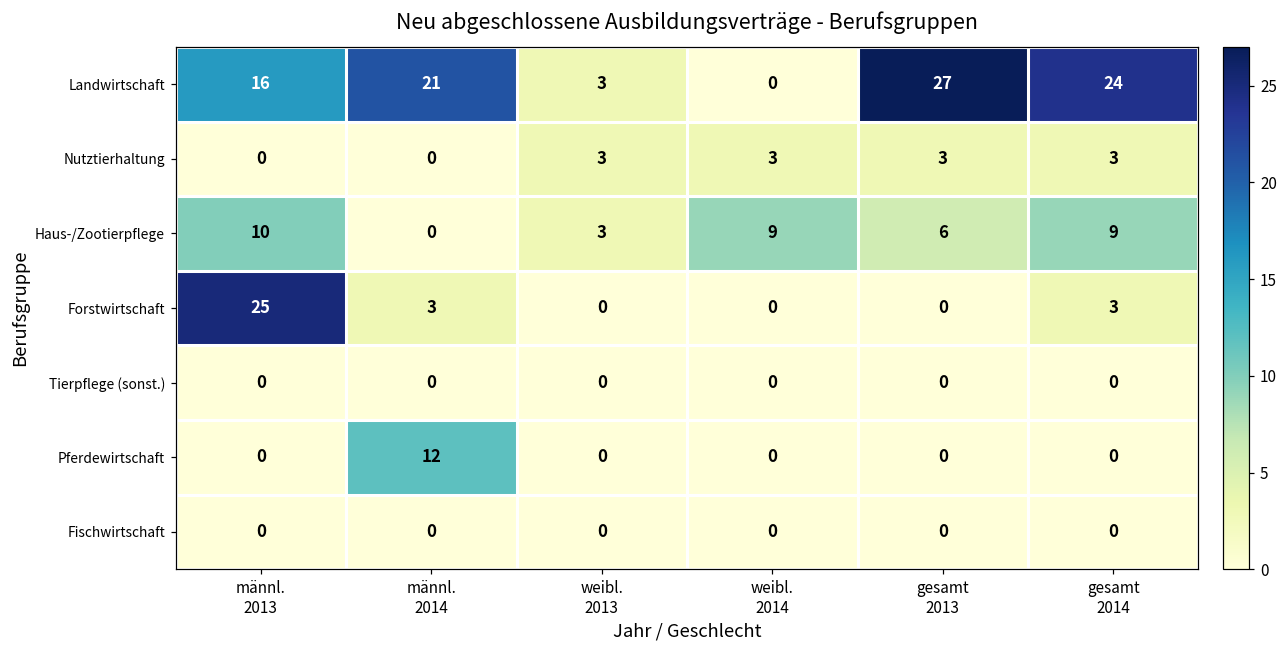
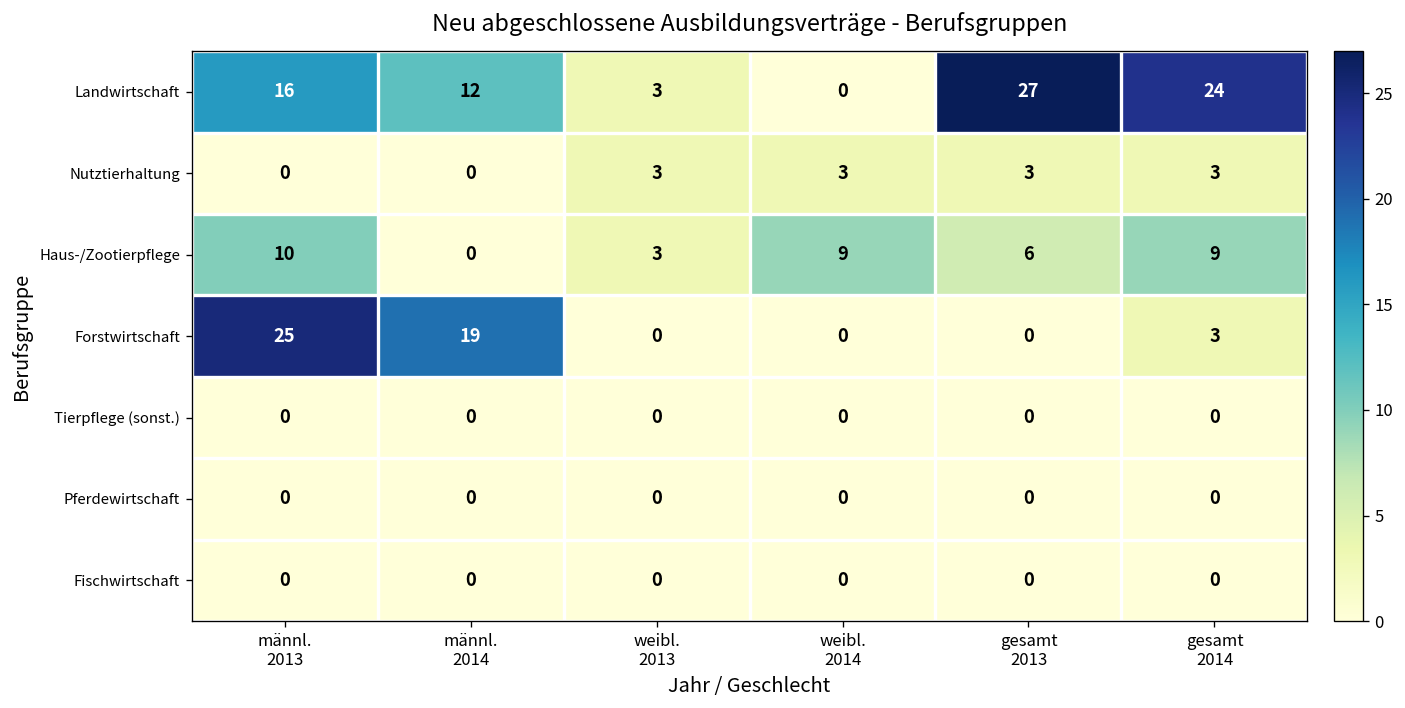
  {
    "Landwirtschaft": {
      "männl. 2013": 16,
-     "männl. 2014": 21,
+     "männl. 2014": 12,
      "weibl. 2013": 3,
      "weibl. 2014": 0,
      "gesamt 2013": 27,
      "gesamt 2014": 24
    },
    "Nutztierhaltung": {
      "männl. 2013": 0,
      "männl. 2014": 0,
      "weibl. 2013": 3,
      "weibl. 2014": 3,
      "gesamt 2013": 3,
      "gesamt 2014": 3
    },
    "Haus-/Zootierpflege": {
      "männl. 2013": 10,
      "männl. 2014": 0,
      "weibl. 2013": 3,
      "weibl. 2014": 9,
      "gesamt 2013": 6,
      "gesamt 2014": 9
    },
    "Forstwirtschaft": {
      "männl. 2013": 25,
-     "männl. 2014": 3,
+     "männl. 2014": 19,
      "weibl. 2013": 0,
      "weibl. 2014": 0,
      "gesamt 2013": 0,
      "gesamt 2014": 3
    },
    "Tierpflege (sonst.)": {
      "männl. 2013": 0,
      "männl. 2014": 0,
      "weibl. 2013": 0,
      "weibl. 2014": 0,
      "gesamt 2013": 0,
      "gesamt 2014": 0
    },
    "Pferdewirtschaft": {
      "männl. 2013": 0,
-     "männl. 2014": 12,
+     "männl. 2014": 0,
      "weibl. 2013": 0,
      "weibl. 2014": 0,
      "gesamt 2013": 0,
      "gesamt 2014": 0
    },
    "Fischwirtschaft": {
      "männl. 2013": 0,
      "männl. 2014": 0,
      "weibl. 2013": 0,
      "weibl. 2014": 0,
      "gesamt 2013": 0,
      "gesamt 2014": 0
    }
  }
